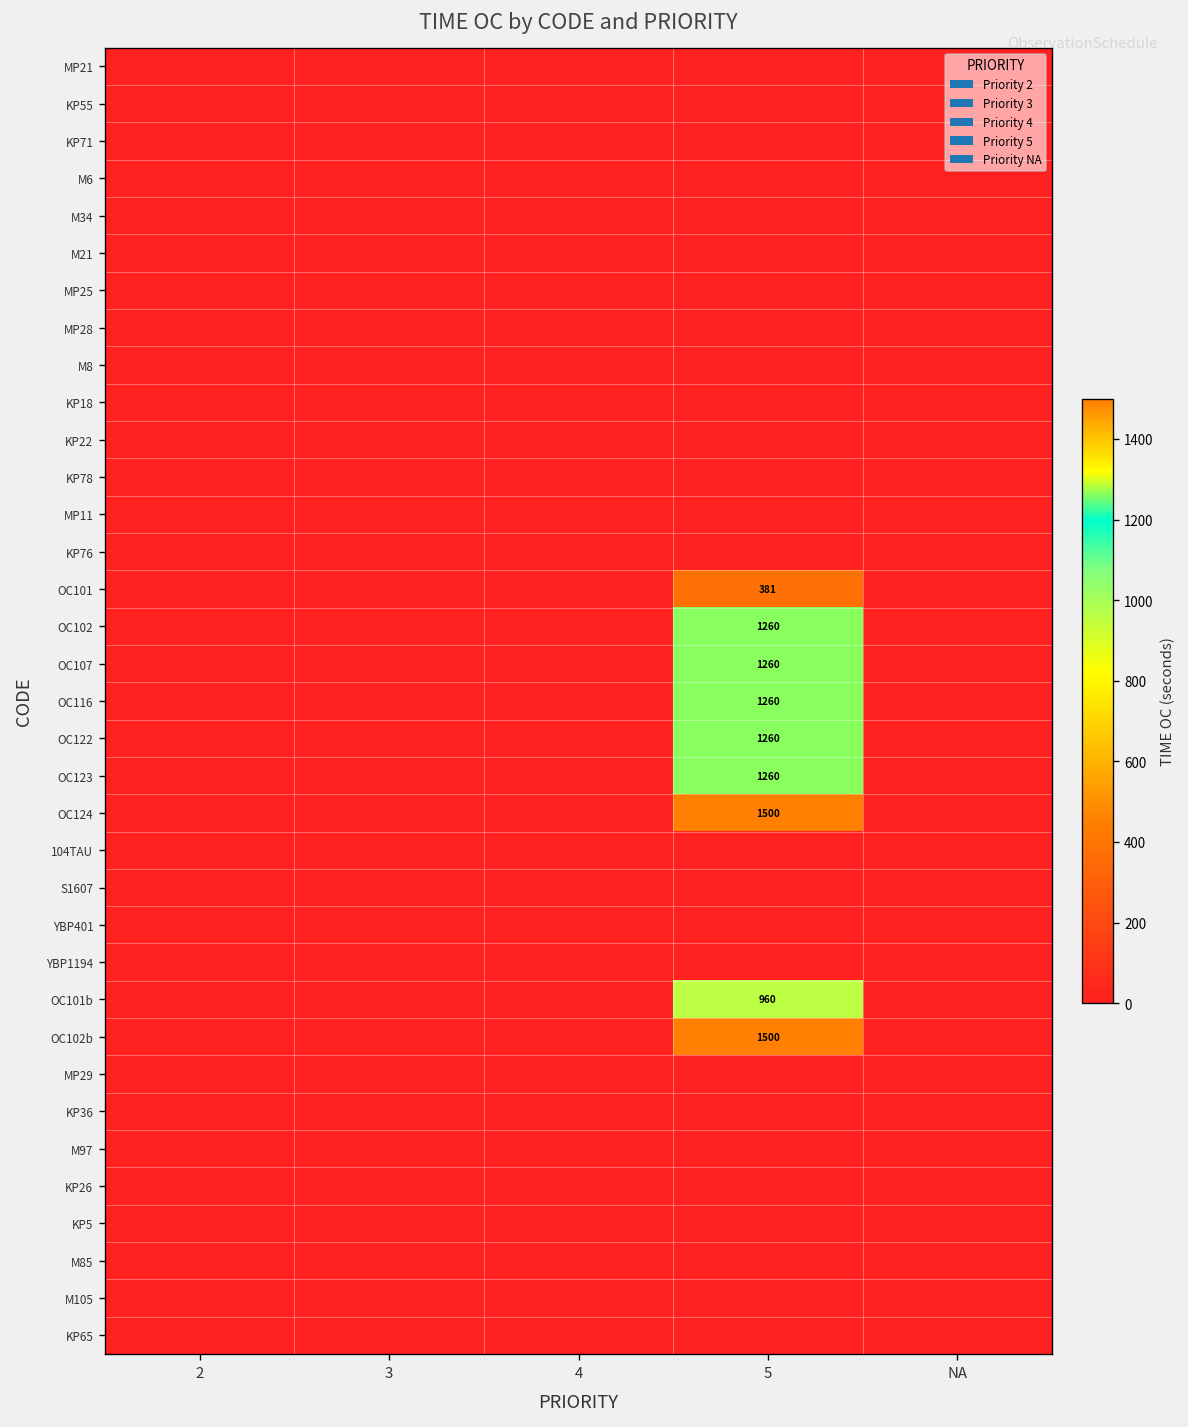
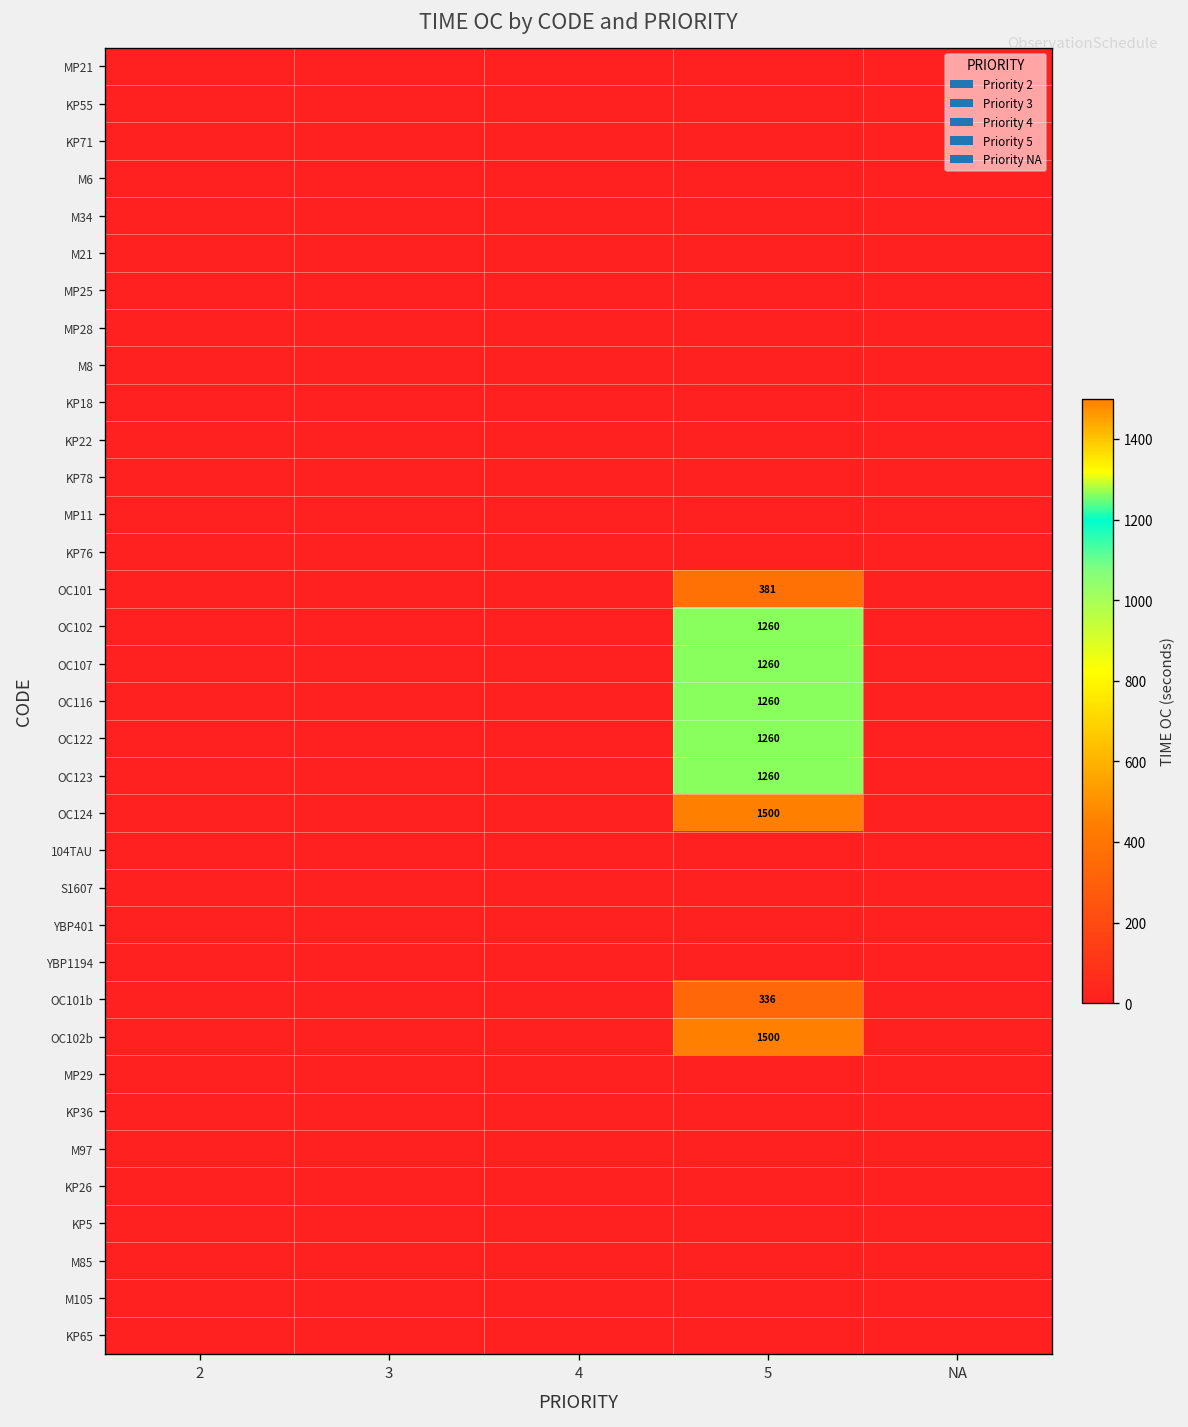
  {
    "OC101": {
      "5": 381
    },
    "OC102": {
      "5": 1260
    },
    "OC107": {
      "5": 1260
    },
    "OC116": {
      "5": 1260
    },
    "OC122": {
      "5": 1260
    },
    "OC123": {
      "5": 1260
    },
    "OC124": {
      "5": 1500
    },
    "OC101b": {
-     "5": 960
+     "5": 336
    },
    "OC102b": {
      "5": 1500
    }
  }
